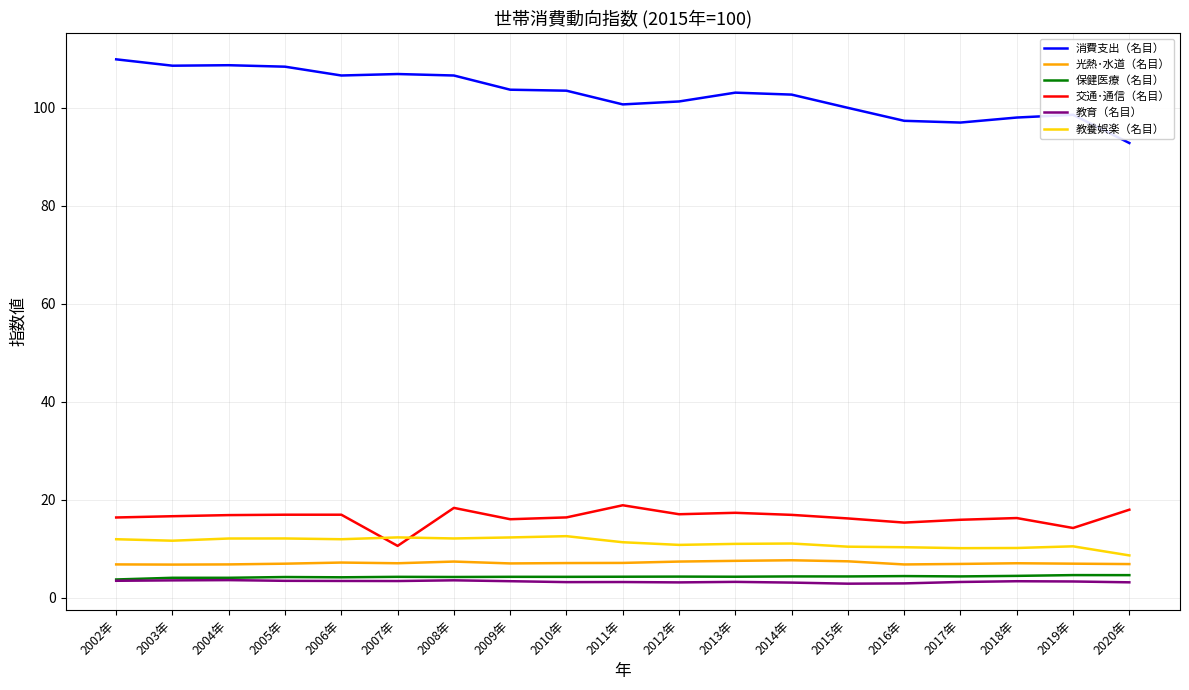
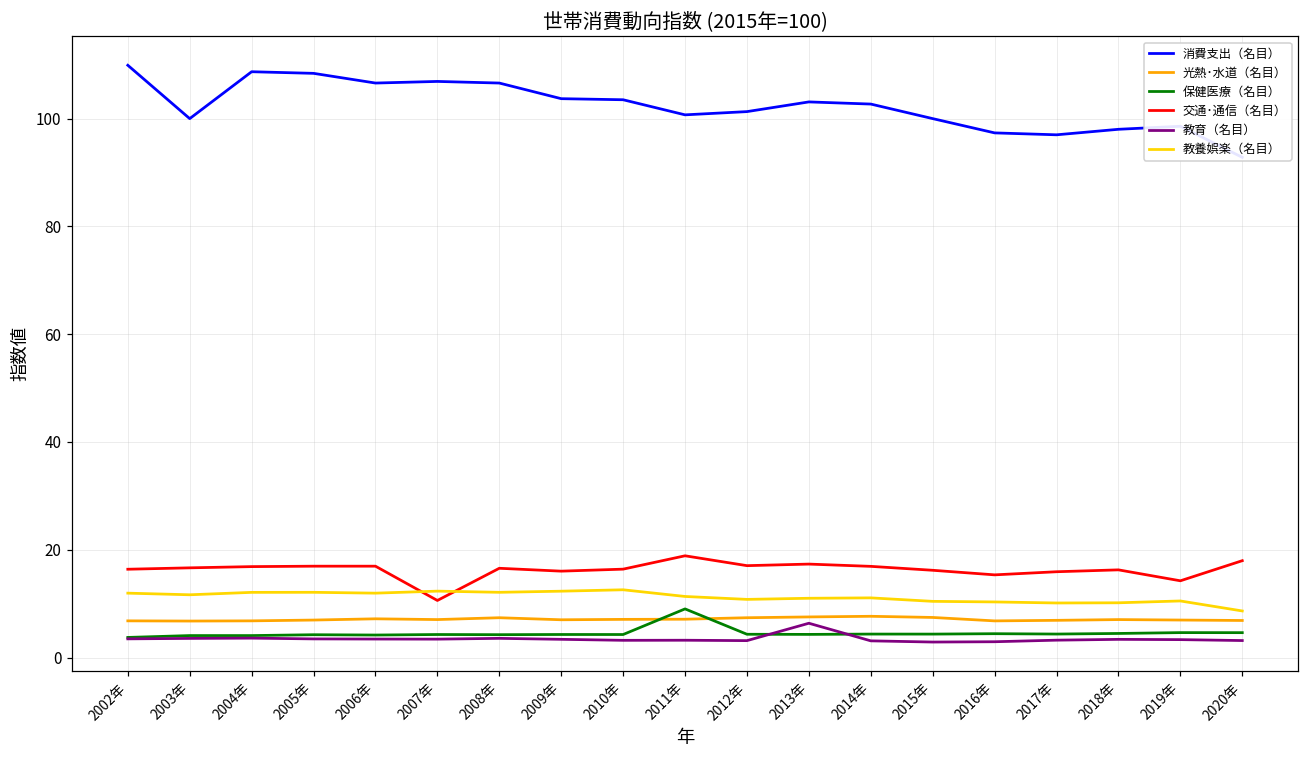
  {
    "消費支出（名目）": {
      "2002年": 110,
-     "2003年": 109,
+     "2003年": 100,
      "2004年": 109,
      "2005年": 108,
      "2006年": 107,
      "2007年": 107,
      "2008年": 107,
      "2009年": 104,
      "2010年": 104,
      "2011年": 101,
      "2012年": 101,
      "2013年": 103,
      "2014年": 103,
      "2015年": 100,
      "2016年": 97,
      "2017年": 97,
      "2018年": 98,
      "2020年": 93
    },
    "保健医療（名目）": {
      "2003年": 4,
      "2005年": 4,
      "2006年": 4,
      "2007年": 4,
      "2008年": 4,
      "2009年": 4,
      "2010年": 4,
-     "2011年": 4,
+     "2011年": 9,
      "2012年": 4,
      "2013年": 4,
      "2014年": 4,
      "2015年": 4,
      "2016年": 4,
      "2017年": 4,
      "2018年": 4,
      "2019年": 5,
      "2020年": 5
    },
    "交通･通信（名目）": {
      "2002年": 16,
      "2003年": 17,
      "2004年": 17,
      "2005年": 17,
      "2006年": 17,
      "2007年": 11,
-     "2008年": 18,
+     "2008年": 17,
      "2009年": 16,
      "2010年": 16,
      "2011年": 19,
      "2012年": 17,
      "2013年": 17,
      "2014年": 17,
      "2015年": 16,
      "2016年": 15,
      "2017年": 16,
      "2018年": 16,
      "2019年": 14,
      "2020年": 18
    },
    "教育（名目）": {
      "2003年": 4,
      "2005年": 3,
      "2006年": 3,
      "2007年": 3,
      "2008年": 4,
      "2009年": 3,
      "2010年": 3,
      "2011年": 3,
      "2012年": 3,
-     "2013年": 3,
+     "2013年": 6,
      "2014年": 3,
      "2015年": 3,
      "2016年": 3,
      "2017年": 3,
      "2018年": 3,
      "2019年": 3,
      "2020年": 3
    }
  }
